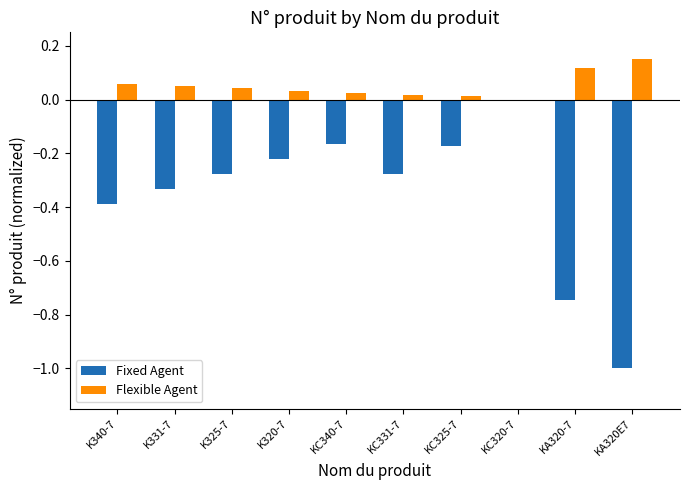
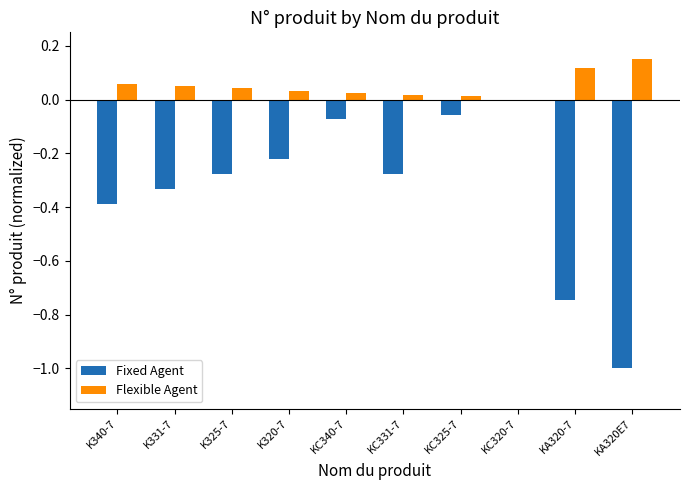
  {
    "Fixed Agent": {
      "K340-7": -0.39,
      "K331-7": -0.33,
      "K325-7": -0.28,
      "K320-7": -0.22,
-     "KC340-7": -0.17,
+     "KC340-7": -0.07,
      "KC331-7": -0.28,
-     "KC325-7": -0.17,
+     "KC325-7": -0.06,
      "KC320-7": 0.00,
      "KA320-7": -0.74,
      "KA320E7": -1.00
    },
    "Flexible Agent": {
      "K340-7": 0.06,
      "K331-7": 0.05,
      "K325-7": 0.04,
      "K320-7": 0.03,
      "KC340-7": 0.02,
      "KC331-7": 0.02,
      "KC325-7": 0.01,
      "KC320-7": 0.00,
      "KA320-7": 0.12,
      "KA320E7": 0.15
    }
  }
